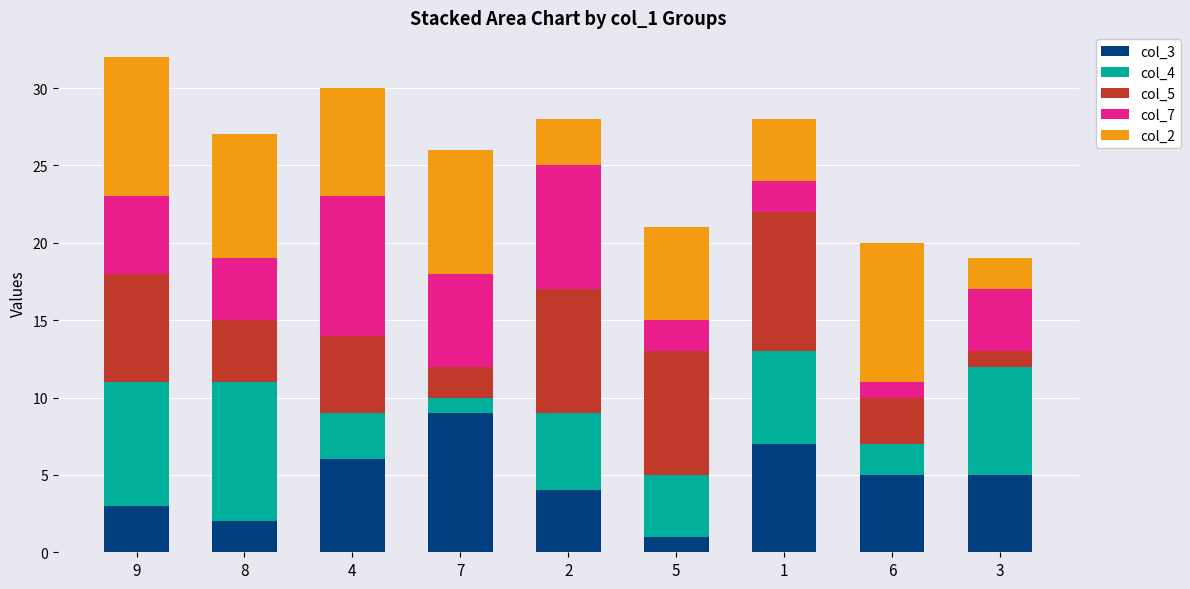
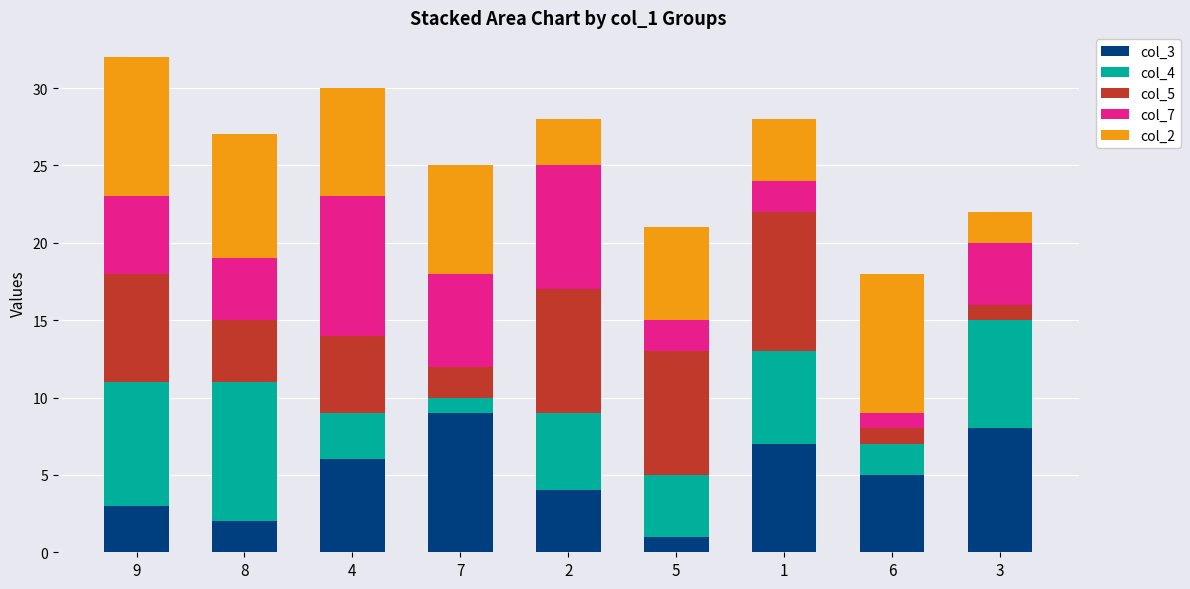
  {
    "col_3": {
      "9": 3,
      "8": 2,
      "4": 6,
      "7": 9,
      "2": 4,
      "5": 1,
      "1": 7,
      "6": 5,
-     "3": 5
+     "3": 8
    },
    "col_4": {
      "9": 8,
      "8": 9,
      "4": 3,
      "7": 1,
      "2": 5,
      "5": 4,
      "1": 6,
      "6": 2,
      "3": 7
    },
    "col_5": {
      "9": 7,
      "8": 4,
      "4": 5,
      "7": 2,
      "2": 8,
      "5": 8,
      "1": 9,
-     "6": 3,
+     "6": 1,
      "3": 1
    },
    "col_7": {
      "9": 5,
      "8": 4,
      "4": 9,
      "7": 6,
      "2": 8,
      "5": 2,
      "1": 2,
      "6": 1,
      "3": 4
    },
    "col_2": {
      "9": 9,
      "8": 8,
      "4": 7,
-     "7": 8,
+     "7": 7,
      "2": 3,
      "5": 6,
      "1": 4,
      "6": 9,
      "3": 2
    }
  }
